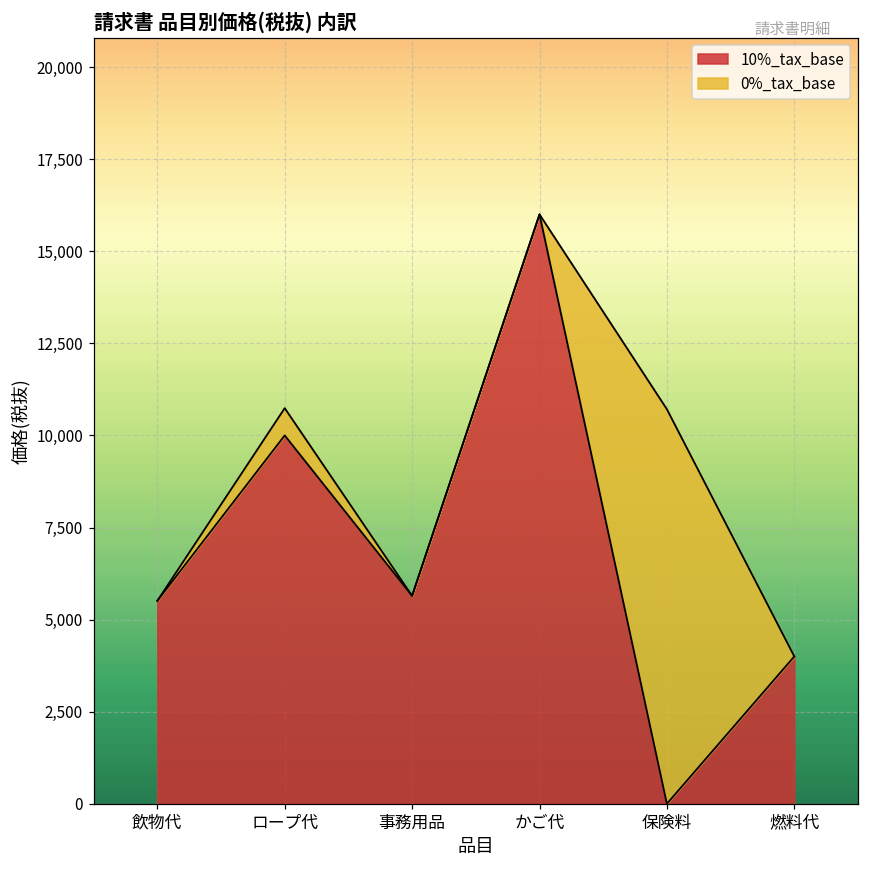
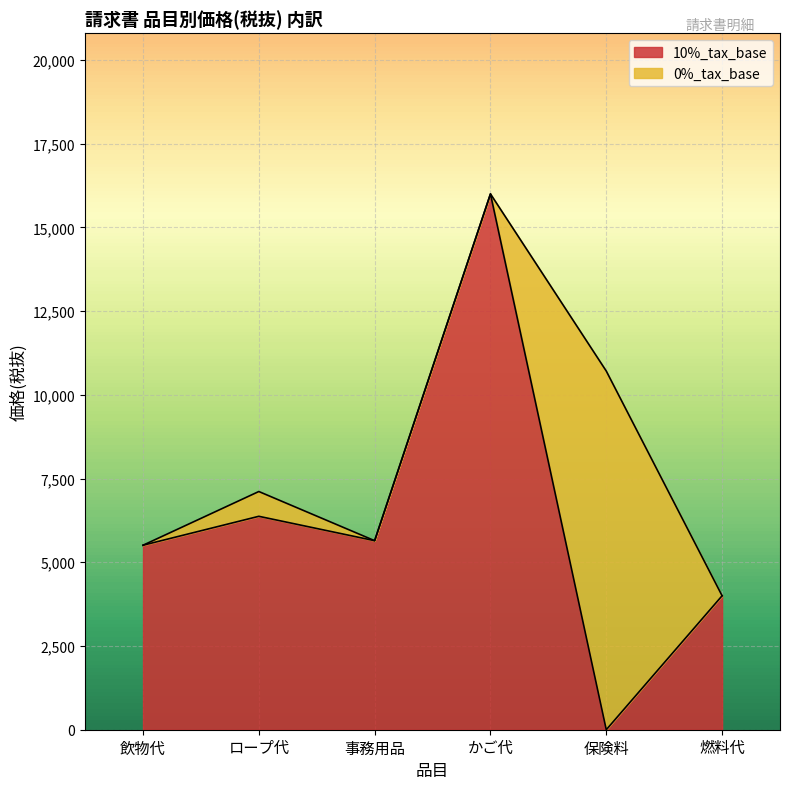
  {
    "10%_tax_base": {
-     "ロープ代": "10,000",
+     "ロープ代": "6,400",
      "保険料": "0"
    },
    "0%_tax_base": {
      "ロープ代": "700",
      "保険料": "10,700"
    }
  }
